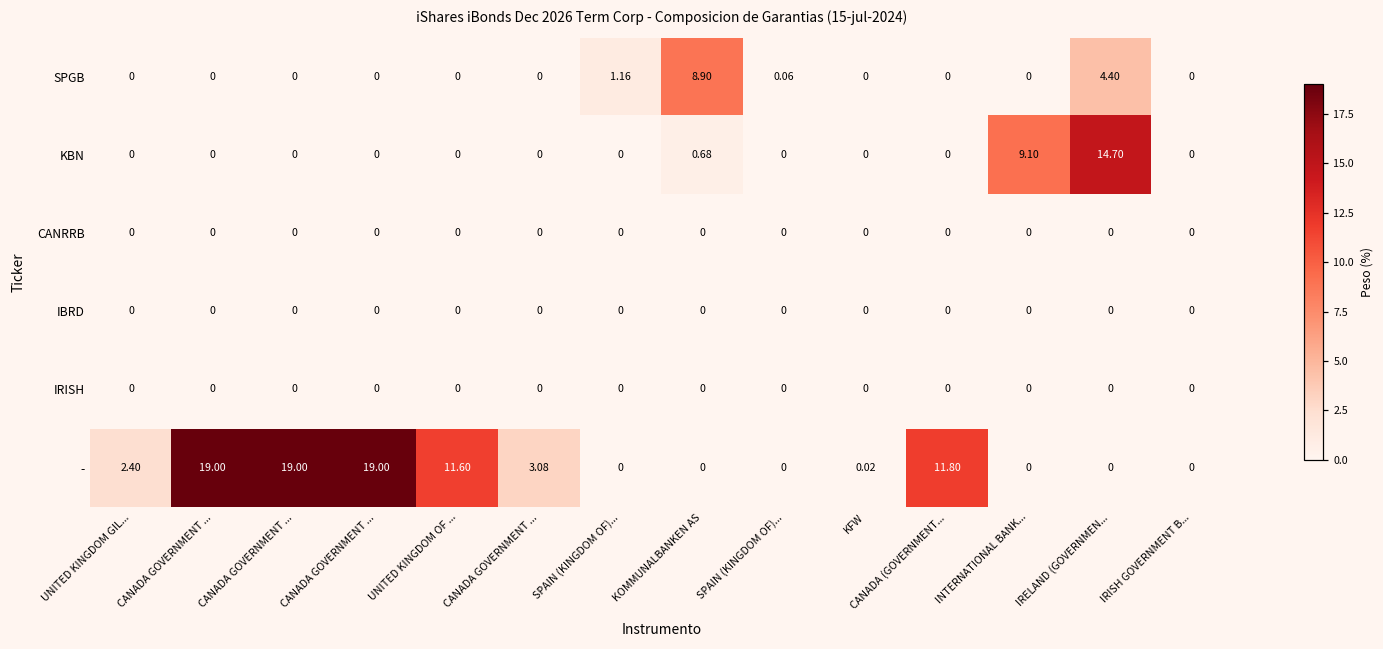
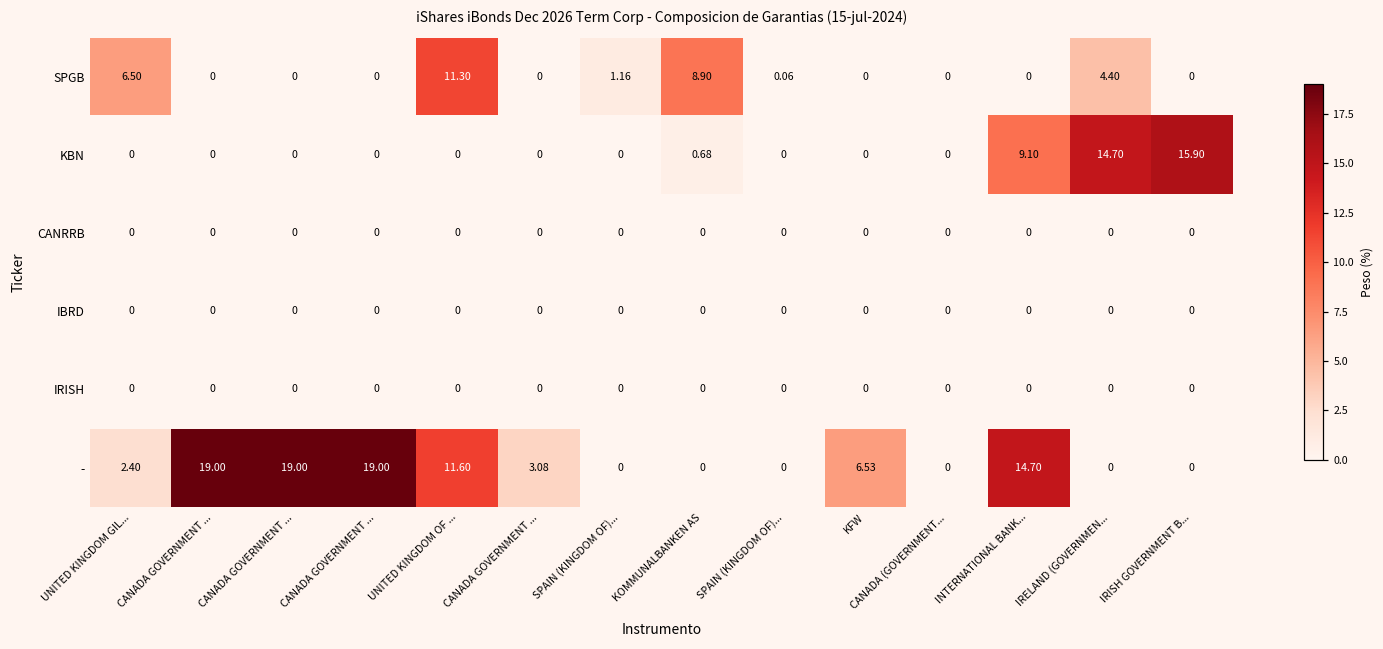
  {
    "SPGB": {
-     "UNITED KINGDOM GIL...": 0,
-     "UNITED KINGDOM OF ...": 0,
+     "UNITED KINGDOM GIL...": 6.50,
+     "UNITED KINGDOM OF ...": 11.30,
      "KOMMUNALBANKEN AS": 8.90,
      "KFW": 0,
      "CANADA (GOVERNMENT...": 0,
      "INTERNATIONAL BANK...": 0,
      "IRELAND (GOVERNMEN...": 4.40,
      "IRISH GOVERNMENT B...": 0
    },
    "KBN": {
      "UNITED KINGDOM GIL...": 0,
      "UNITED KINGDOM OF ...": 0,
      "KOMMUNALBANKEN AS": 0.68,
      "KFW": 0,
      "CANADA (GOVERNMENT...": 0,
      "INTERNATIONAL BANK...": 9.10,
      "IRELAND (GOVERNMEN...": 14.70,
-     "IRISH GOVERNMENT B...": 0
+     "IRISH GOVERNMENT B...": 15.90
    },
    "CANRRB": {
      "UNITED KINGDOM GIL...": 0,
      "UNITED KINGDOM OF ...": 0,
      "KOMMUNALBANKEN AS": 0,
      "KFW": 0,
      "CANADA (GOVERNMENT...": 0,
      "INTERNATIONAL BANK...": 0,
      "IRELAND (GOVERNMEN...": 0,
      "IRISH GOVERNMENT B...": 0
    },
    "IBRD": {
      "UNITED KINGDOM GIL...": 0,
      "UNITED KINGDOM OF ...": 0,
      "KOMMUNALBANKEN AS": 0,
      "KFW": 0,
      "CANADA (GOVERNMENT...": 0,
      "INTERNATIONAL BANK...": 0,
      "IRELAND (GOVERNMEN...": 0,
      "IRISH GOVERNMENT B...": 0
    },
    "IRISH": {
      "UNITED KINGDOM GIL...": 0,
      "UNITED KINGDOM OF ...": 0,
      "KOMMUNALBANKEN AS": 0,
      "KFW": 0,
      "CANADA (GOVERNMENT...": 0,
      "INTERNATIONAL BANK...": 0,
      "IRELAND (GOVERNMEN...": 0,
      "IRISH GOVERNMENT B...": 0
    },
    "-": {
      "UNITED KINGDOM GIL...": 2.40,
      "UNITED KINGDOM OF ...": 11.60,
      "KOMMUNALBANKEN AS": 0,
-     "KFW": 0.02,
-     "CANADA (GOVERNMENT...": 11.80,
-     "INTERNATIONAL BANK...": 0,
+     "KFW": 6.53,
+     "CANADA (GOVERNMENT...": 0,
+     "INTERNATIONAL BANK...": 14.70,
      "IRELAND (GOVERNMEN...": 0,
      "IRISH GOVERNMENT B...": 0
    }
  }
